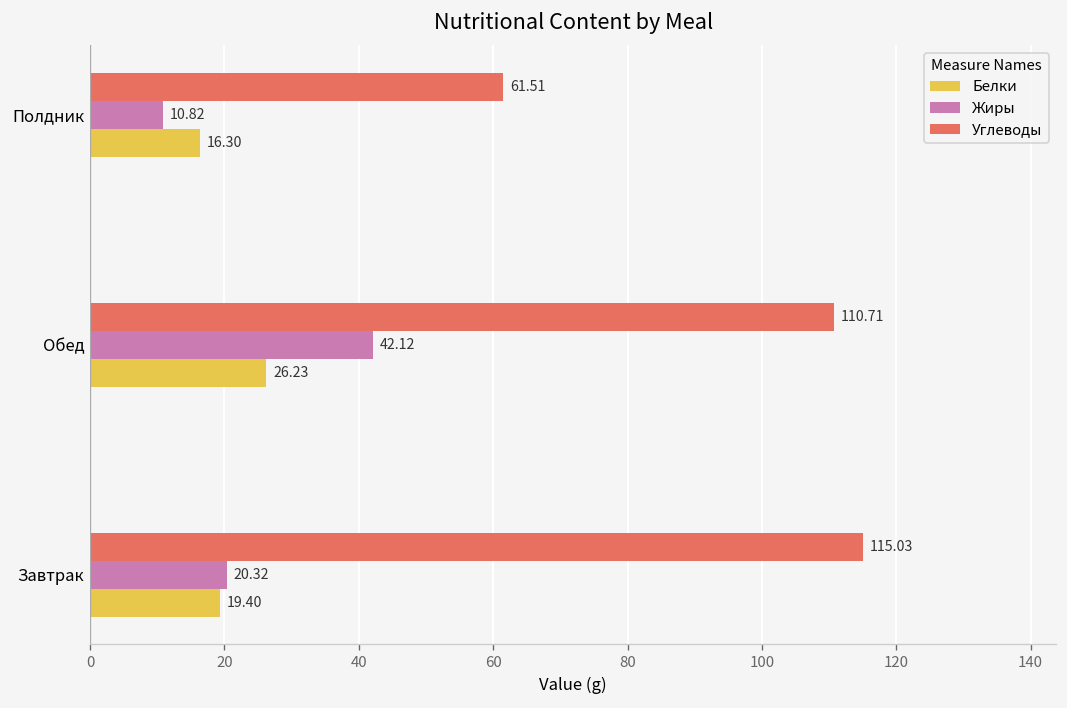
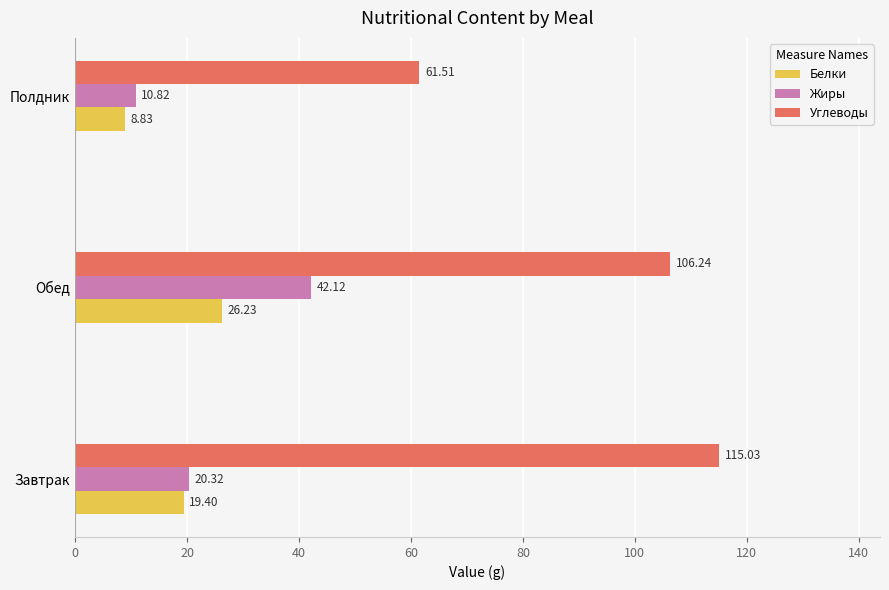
  {
    "Белки": {
-     "Полдник": 16.30,
+     "Полдник": 8.83,
      "Обед": 26.23,
      "Завтрак": 19.40
    },
    "Жиры": {
      "Полдник": 10.82,
      "Обед": 42.12,
      "Завтрак": 20.32
    },
    "Углеводы": {
      "Полдник": 61.51,
-     "Обед": 110.71,
+     "Обед": 106.24,
      "Завтрак": 115.03
    }
  }
